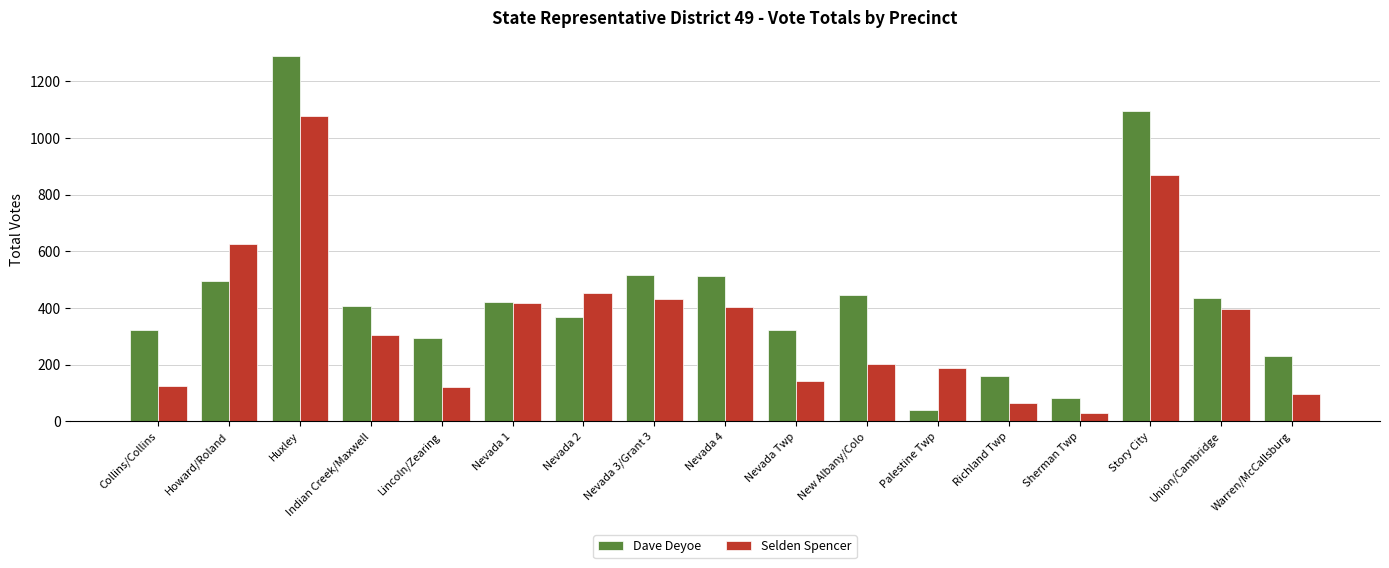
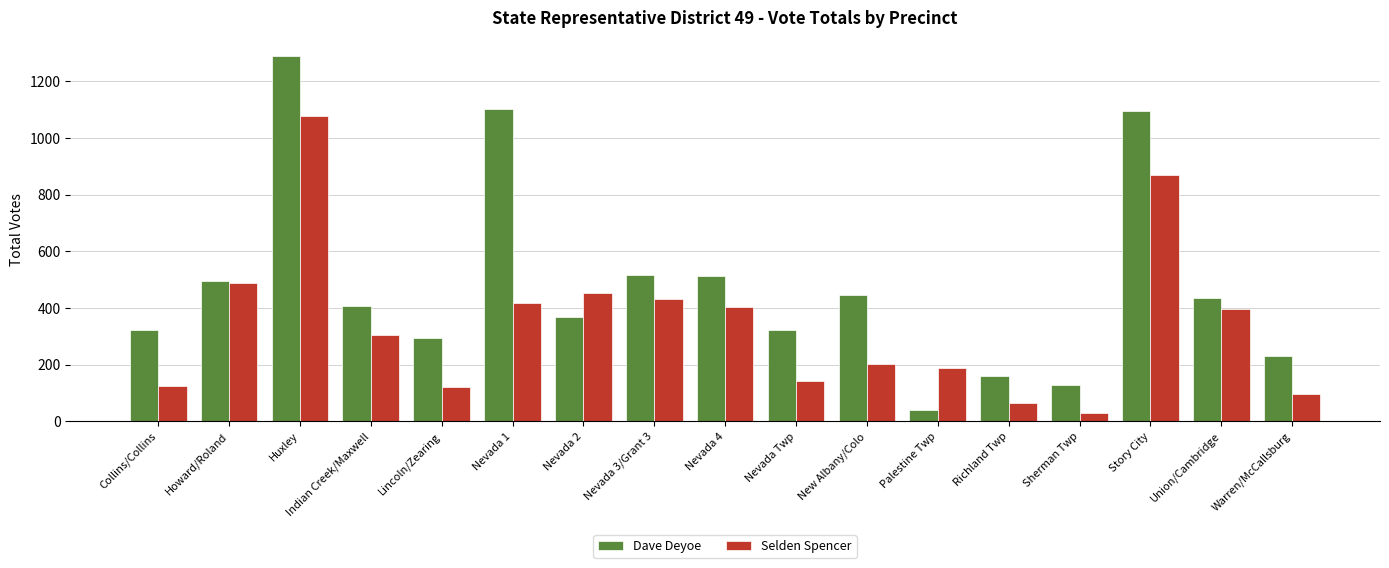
  {
    "Dave Deyoe": {
      "Collins/Collins": 320,
      "Howard/Roland": 500,
      "Huxley": 1290,
      "Indian Creek/Maxwell": 410,
      "Lincoln/Zearing": 290,
-     "Nevada 1": 420,
+     "Nevada 1": 1100,
      "Nevada 2": 370,
      "Nevada 3/Grant 3": 520,
      "Nevada 4": 510,
      "Nevada Twp": 320,
      "New Albany/Colo": 450,
      "Palestine Twp": 40,
      "Richland Twp": 160,
-     "Sherman Twp": 80,
+     "Sherman Twp": 130,
      "Story City": 1100,
      "Union/Cambridge": 440,
      "Warren/McCallsburg": 230
    },
    "Selden Spencer": {
      "Collins/Collins": 130,
-     "Howard/Roland": 630,
+     "Howard/Roland": 490,
      "Huxley": 1080,
      "Indian Creek/Maxwell": 310,
      "Lincoln/Zearing": 120,
      "Nevada 1": 420,
      "Nevada 2": 450,
      "Nevada 3/Grant 3": 430,
      "Nevada 4": 410,
      "Nevada Twp": 140,
      "New Albany/Colo": 200,
      "Palestine Twp": 190,
      "Richland Twp": 70,
      "Sherman Twp": 30,
      "Story City": 870,
      "Union/Cambridge": 400,
      "Warren/McCallsburg": 100
    }
  }
